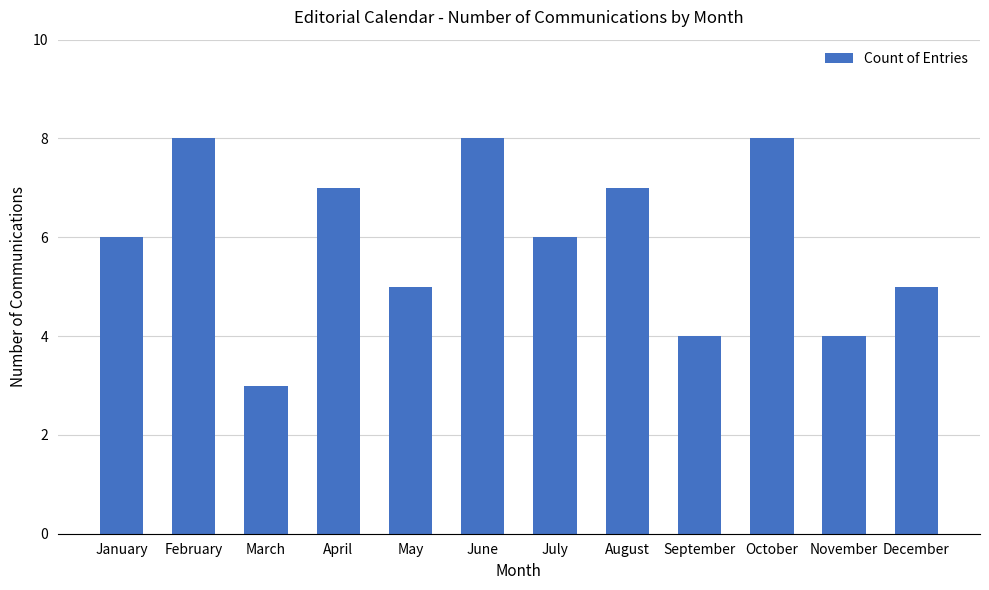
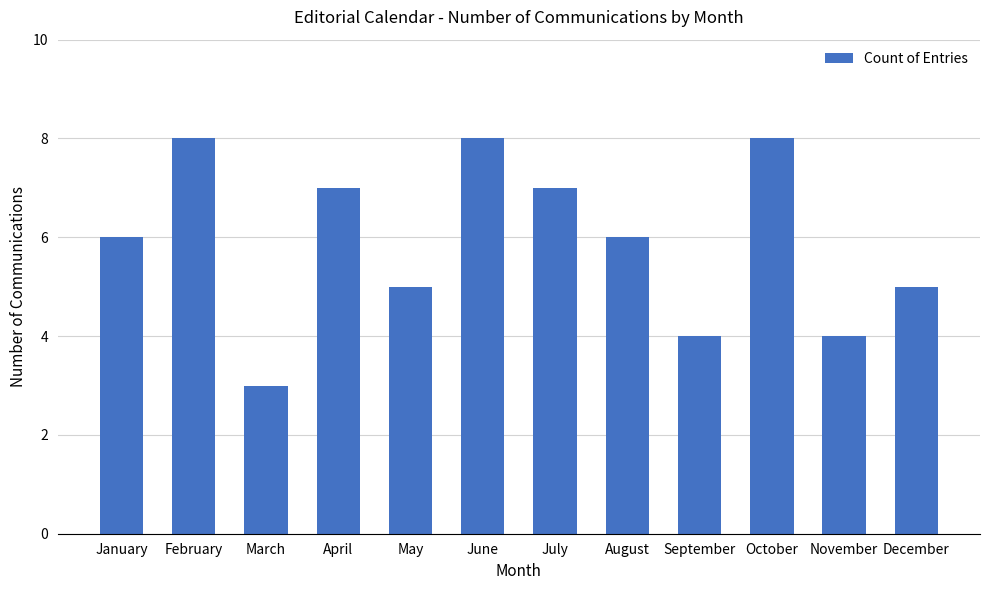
  {
    "January": 6,
    "February": 8,
    "March": 3,
    "April": 7,
    "May": 5,
    "June": 8,
-   "July": 6,
-   "August": 7,
+   "July": 7,
+   "August": 6,
    "September": 4,
    "October": 8,
    "November": 4,
    "December": 5
  }
